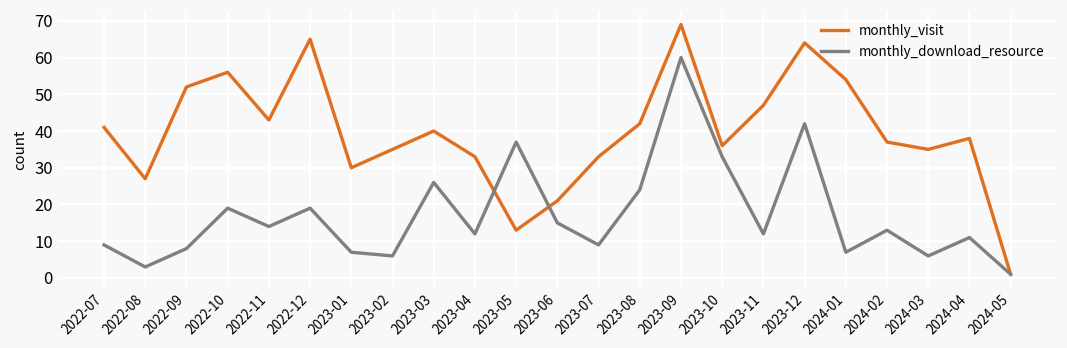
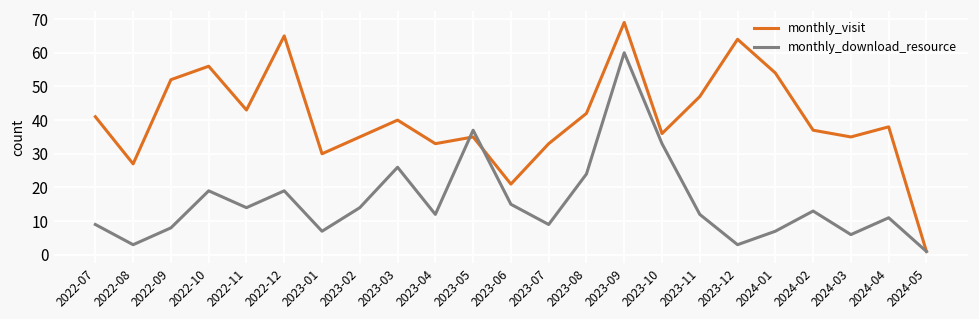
  {
    "monthly_visit": {
      "2022-07": 41,
      "2022-08": 27,
      "2022-09": 52,
      "2022-10": 56,
      "2022-11": 43,
      "2022-12": 65,
      "2023-01": 30,
      "2023-02": 35,
      "2023-03": 40,
      "2023-04": 33,
-     "2023-05": 13,
+     "2023-05": 35,
      "2023-06": 21,
      "2023-07": 33,
      "2023-08": 42,
      "2023-09": 69,
      "2023-10": 36,
      "2023-11": 47,
      "2023-12": 64,
      "2024-01": 54,
      "2024-02": 37,
      "2024-03": 35,
      "2024-04": 38
    },
    "monthly_download_resource": {
      "2022-07": 9,
      "2022-08": 3,
      "2022-09": 8,
      "2022-10": 19,
      "2022-11": 14,
      "2022-12": 19,
      "2023-01": 7,
-     "2023-02": 6,
+     "2023-02": 14,
      "2023-03": 26,
      "2023-04": 12,
      "2023-05": 37,
      "2023-06": 15,
      "2023-07": 9,
      "2023-08": 24,
      "2023-09": 60,
      "2023-10": 33,
      "2023-11": 12,
-     "2023-12": 42,
+     "2023-12": 3,
      "2024-01": 7,
      "2024-02": 13,
      "2024-03": 6,
      "2024-04": 11
    }
  }
